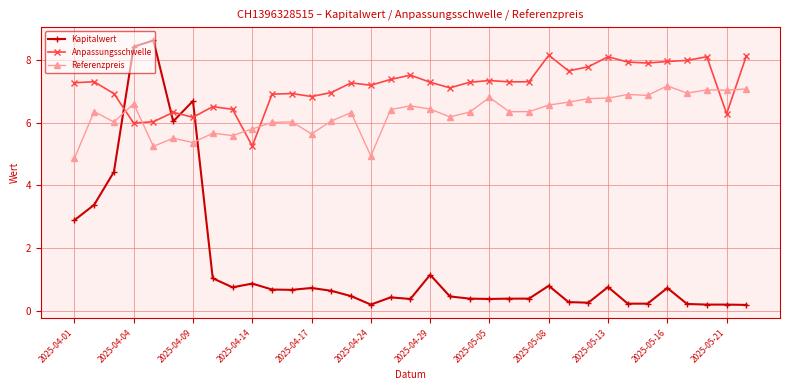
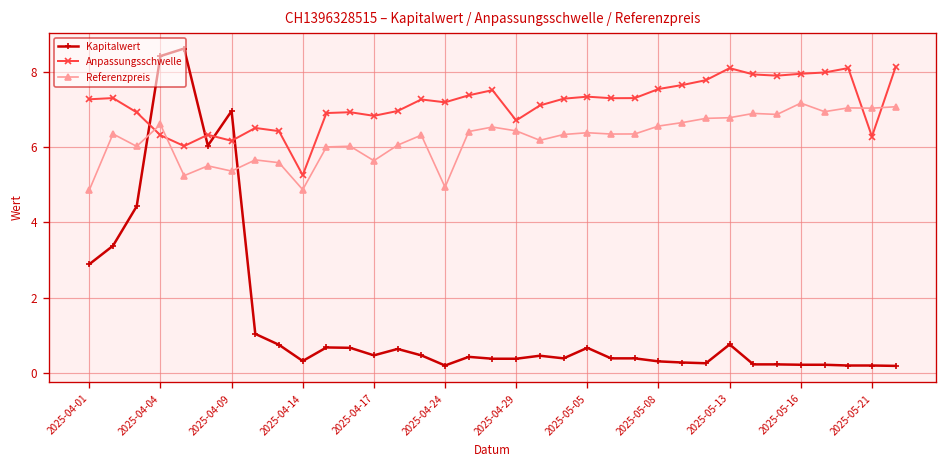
  {
    "Kapitalwert": {
      "2025-04-01": 2.9,
-     "2025-04-09": 6.7,
-     "2025-04-14": 0.9,
-     "2025-04-17": 0.7,
+     "2025-04-09": 7.0,
+     "2025-04-14": 0.3,
+     "2025-04-17": 0.5,
      "2025-04-24": 0.2,
-     "2025-04-29": 1.2,
-     "2025-05-05": 0.4,
-     "2025-05-08": 0.8,
+     "2025-04-29": 0.4,
+     "2025-05-05": 0.7,
+     "2025-05-08": 0.3,
      "2025-05-13": 0.8,
-     "2025-05-16": 0.7,
+     "2025-05-16": 0.2,
      "2025-05-21": 0.2
    },
    "Anpassungsschwelle": {
      "2025-04-01": 7.3,
-     "2025-04-04": 6.0,
+     "2025-04-04": 6.3,
      "2025-04-09": 6.2,
      "2025-04-14": 5.3,
      "2025-04-17": 6.8,
      "2025-04-24": 7.2,
-     "2025-04-29": 7.3,
+     "2025-04-29": 6.7,
      "2025-05-05": 7.3,
-     "2025-05-08": 8.1,
+     "2025-05-08": 7.5,
      "2025-05-13": 8.1,
      "2025-05-16": 8.0,
      "2025-05-21": 6.3
    },
    "Referenzpreis": {
      "2025-04-01": 4.9,
      "2025-04-04": 6.6,
      "2025-04-09": 5.4,
-     "2025-04-14": 5.8,
+     "2025-04-14": 4.9,
      "2025-04-17": 5.6,
      "2025-04-24": 4.9,
      "2025-04-29": 6.4,
-     "2025-05-05": 6.8,
+     "2025-05-05": 6.4,
      "2025-05-08": 6.6,
      "2025-05-13": 6.8,
      "2025-05-16": 7.2,
      "2025-05-21": 7.0
    }
  }
